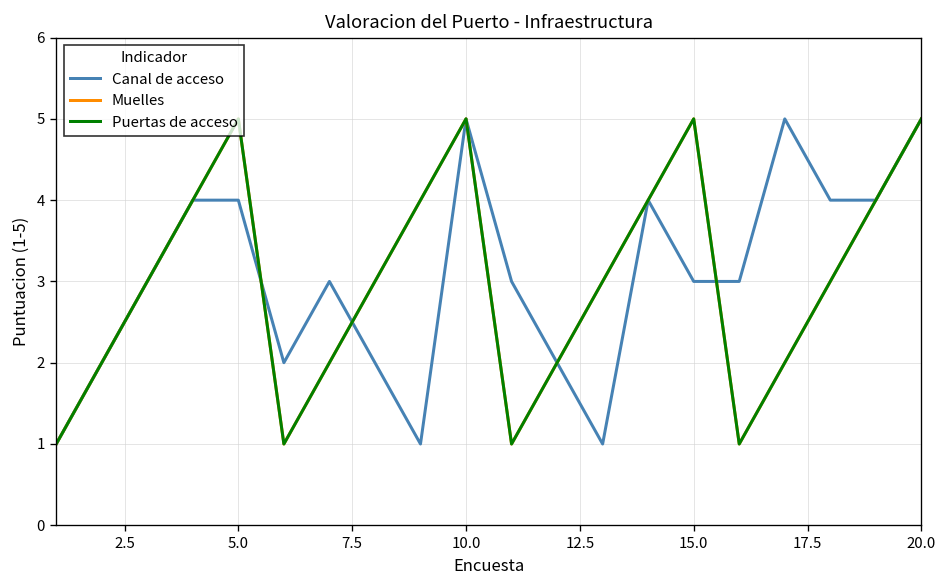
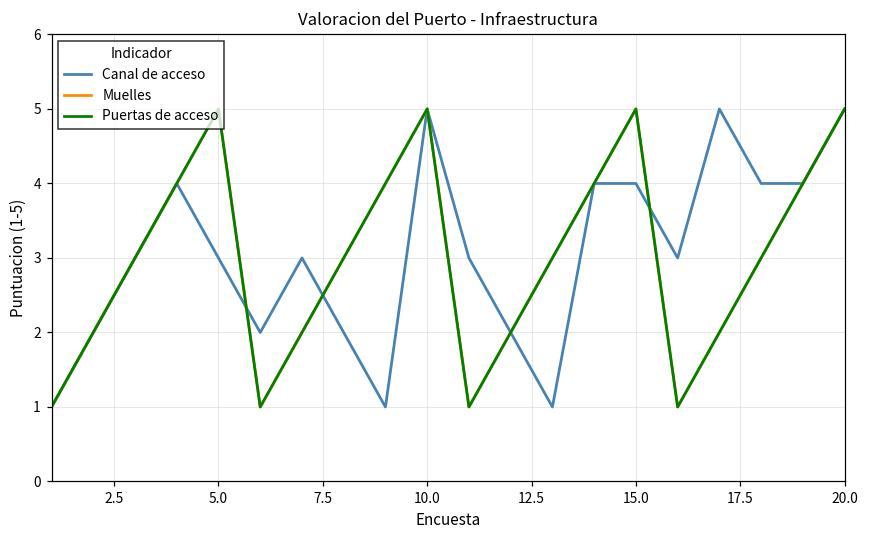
  {
    "Canal de acceso": {
-     "5.0": 4,
-     "15.0": 3
+     "5.0": 3,
+     "15.0": 4
    },
    "Puertas de acceso": {
      "15.0": 5
    }
  }
